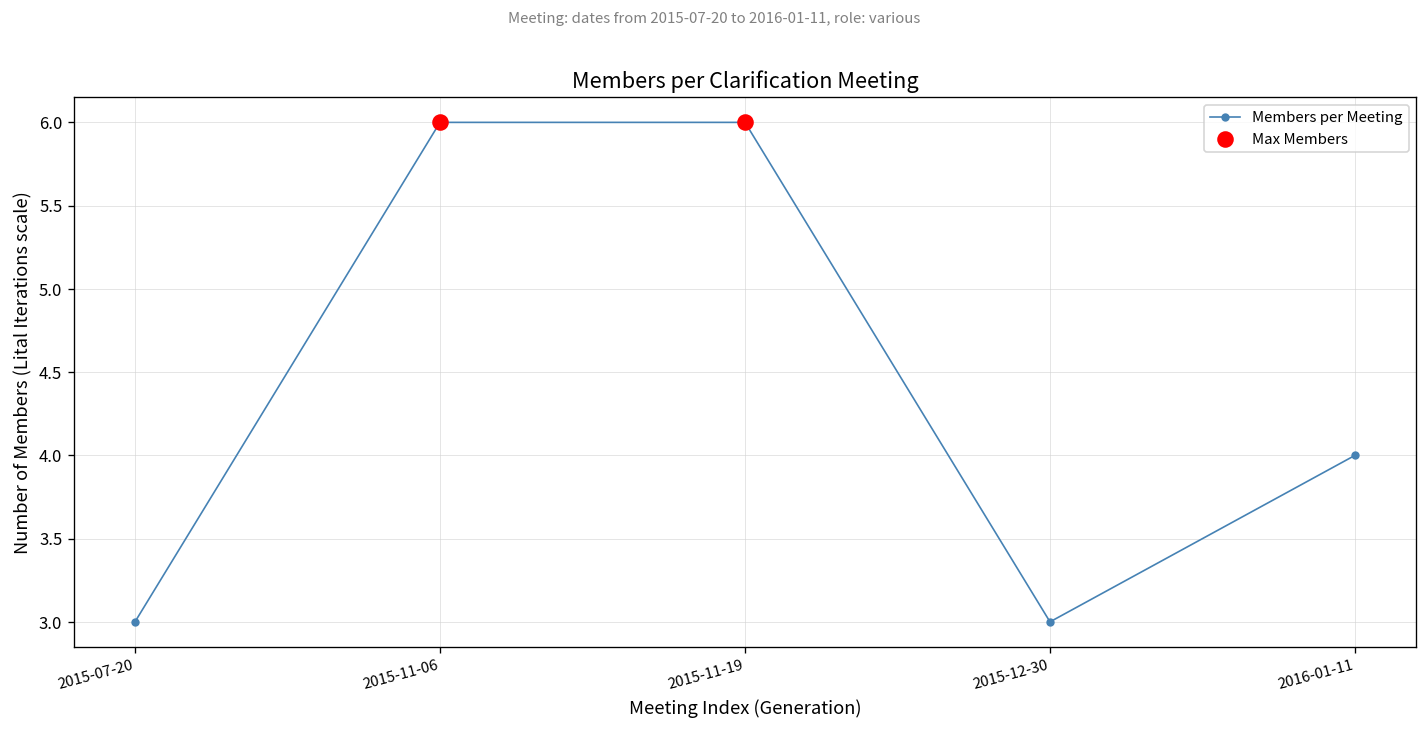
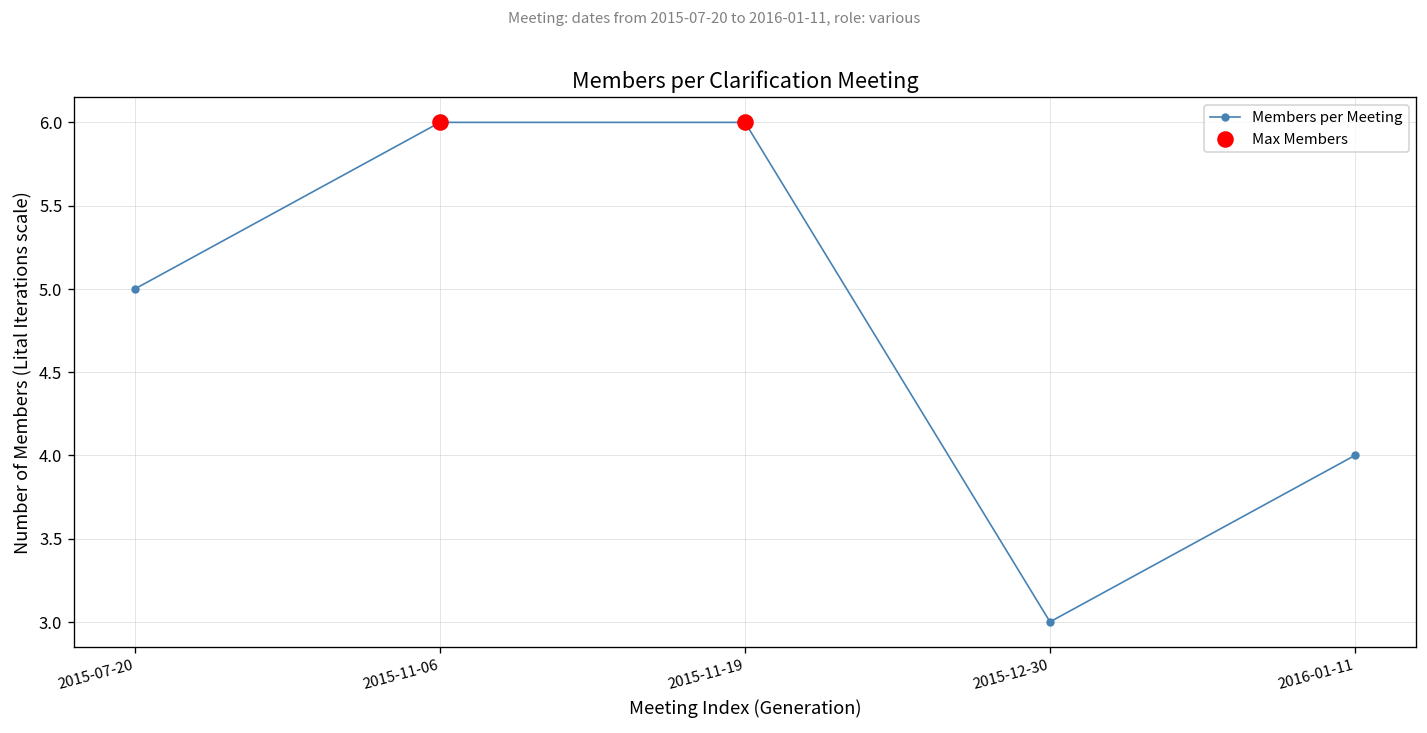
  {
    "Members per Meeting": {
-     "2015-07-20": 3,
+     "2015-07-20": 5,
      "2015-12-30": 3,
      "2016-01-11": 4
    }
  }
